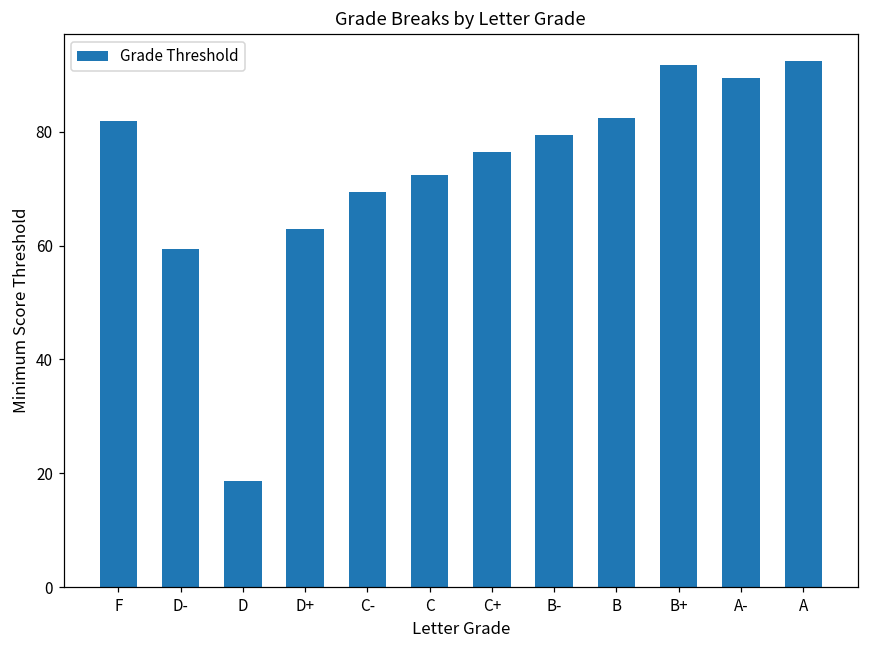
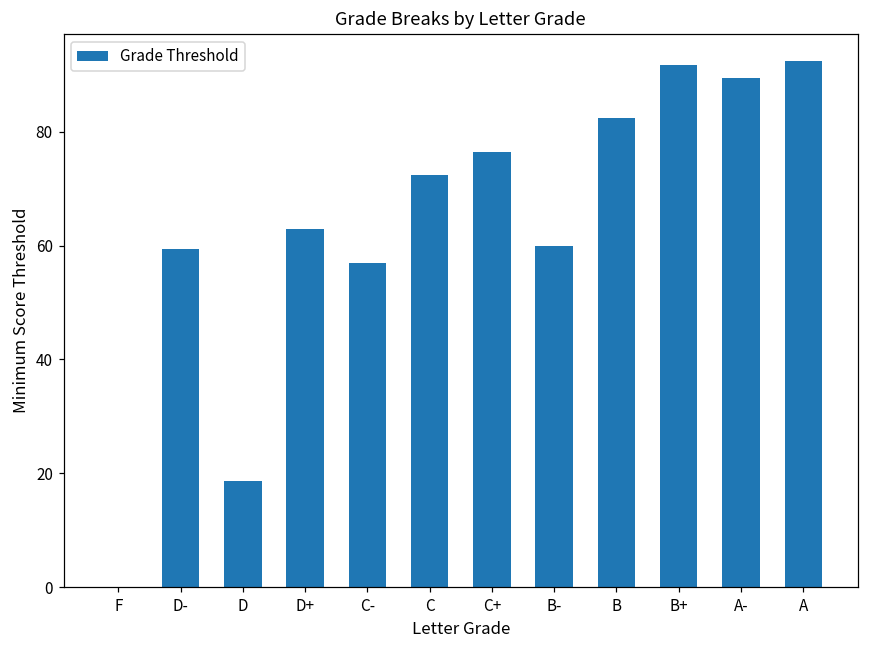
  {
-   "F": 82,
+   "F": 0,
    "D-": 60,
    "D": 19,
    "D+": 63,
-   "C-": 70,
+   "C-": 57,
    "C": 73,
    "C+": 77,
-   "B-": 80,
+   "B-": 60,
    "B": 83,
    "B+": 92,
    "A-": 90,
    "A": 93
  }
